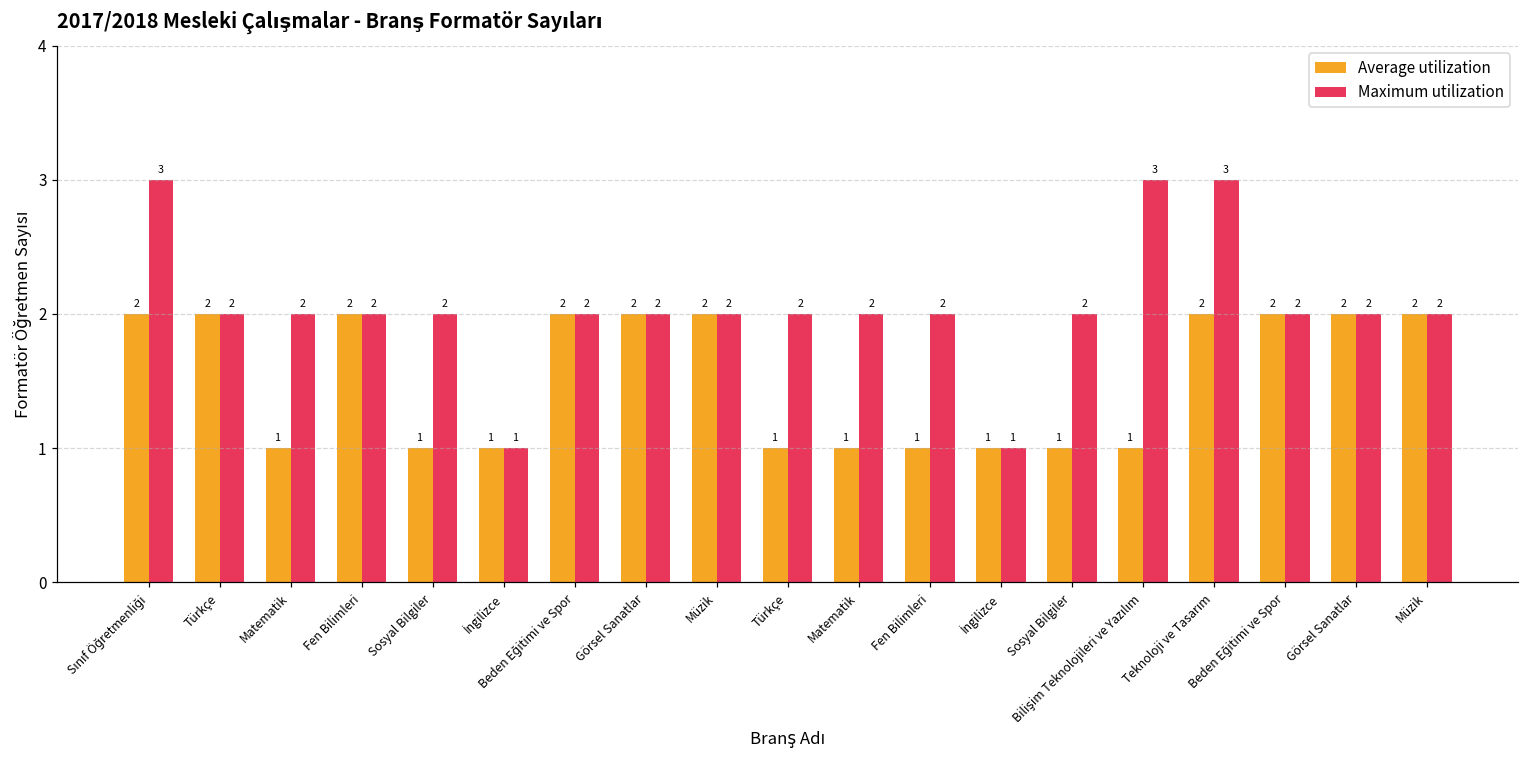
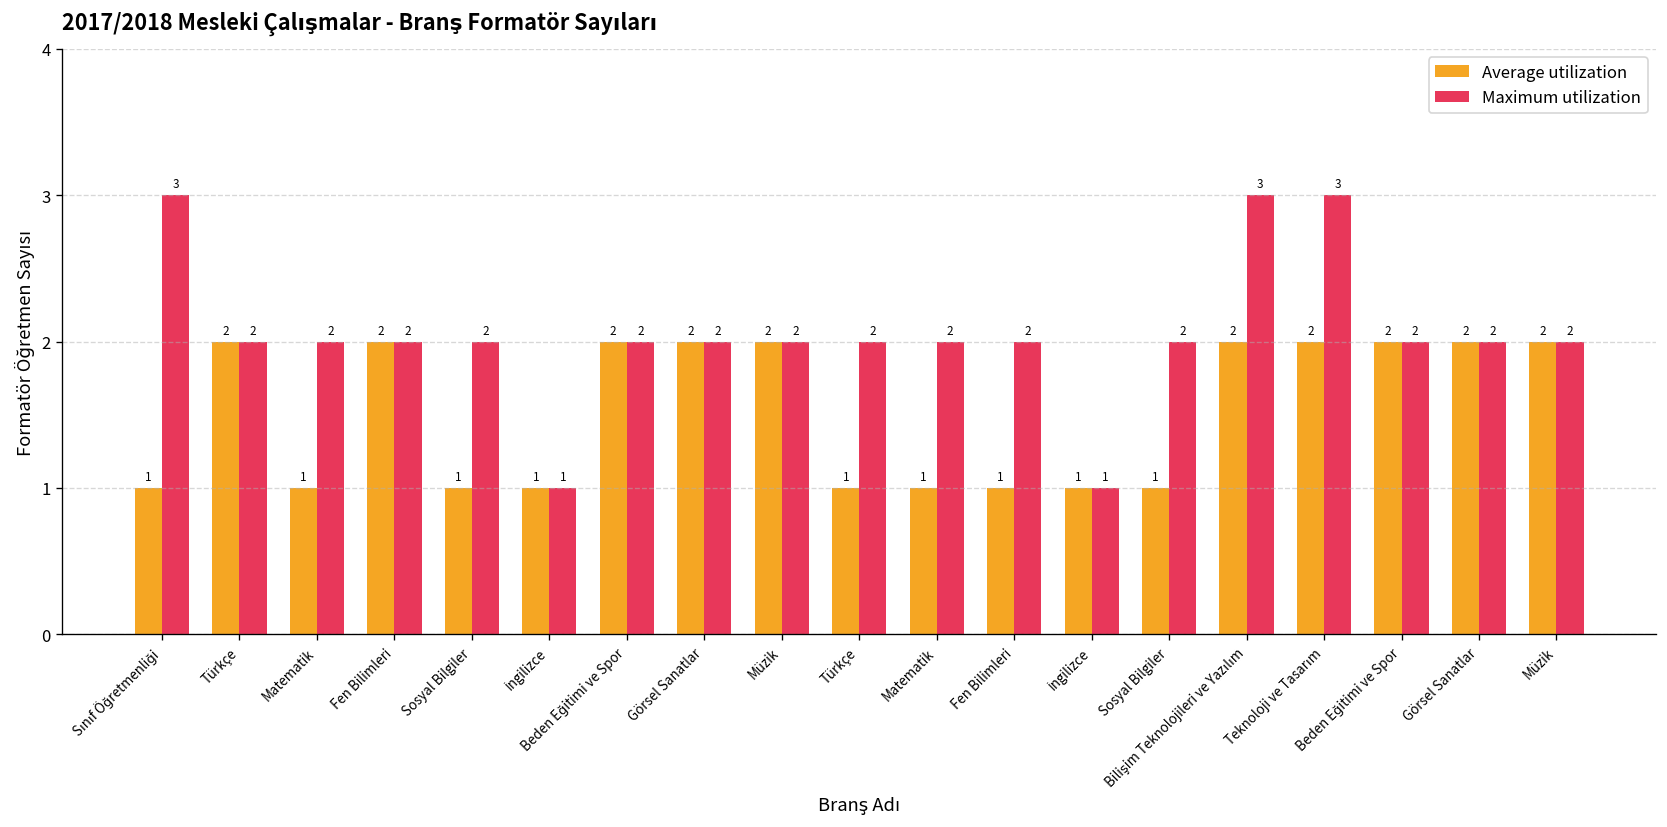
  {
    "Average utilization": {
-     "Sınıf Öğretmenliği": 2,
-     "Bilişim Teknolojileri ve Yazılım": 1,
+     "Sınıf Öğretmenliği": 1,
+     "Bilişim Teknolojileri ve Yazılım": 2,
      "Teknoloji ve Tasarım": 2
    },
    "Maximum utilization": {
      "Sınıf Öğretmenliği": 3,
      "Bilişim Teknolojileri ve Yazılım": 3,
      "Teknoloji ve Tasarım": 3
    }
  }
